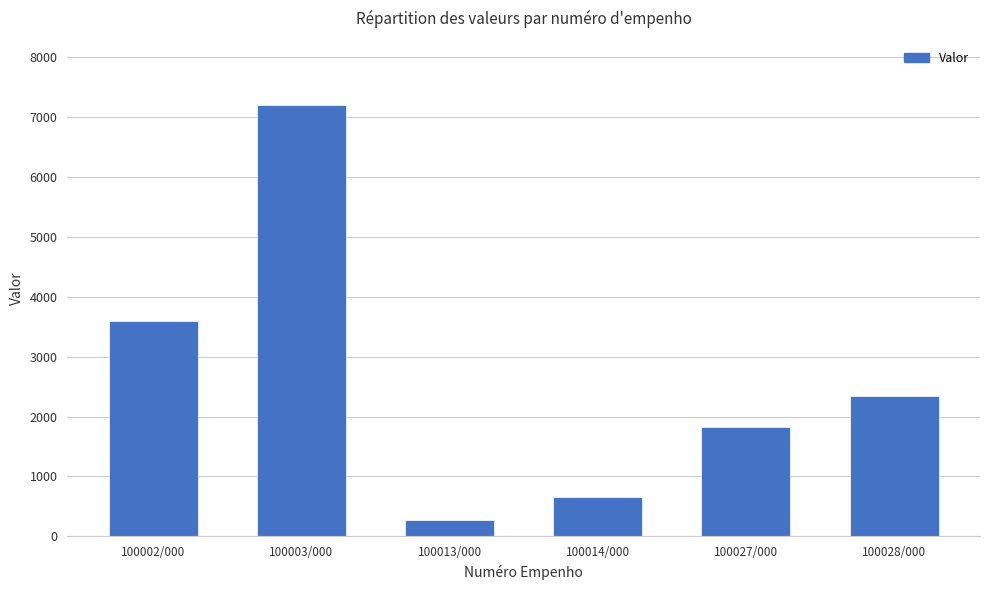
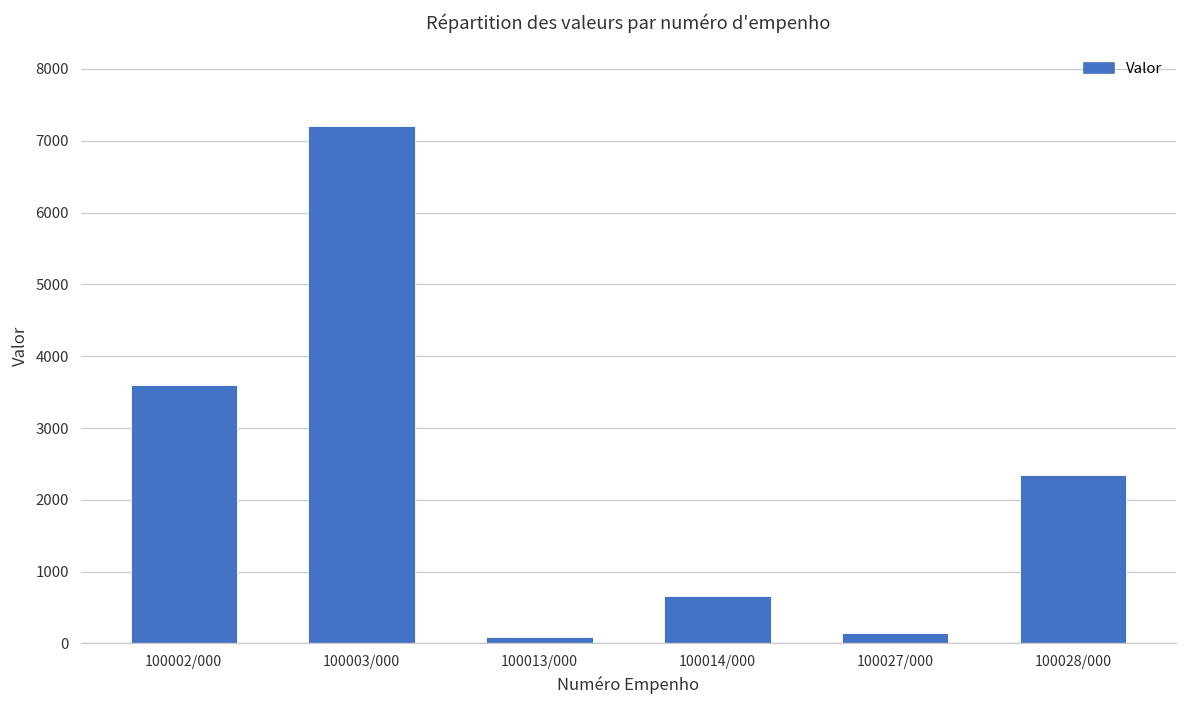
  {
    "100002/000": 3600,
    "100003/000": 7200,
-   "100013/000": 300,
+   "100013/000": 100,
    "100014/000": 700,
-   "100027/000": 1800,
+   "100027/000": 200,
    "100028/000": 2300
  }
